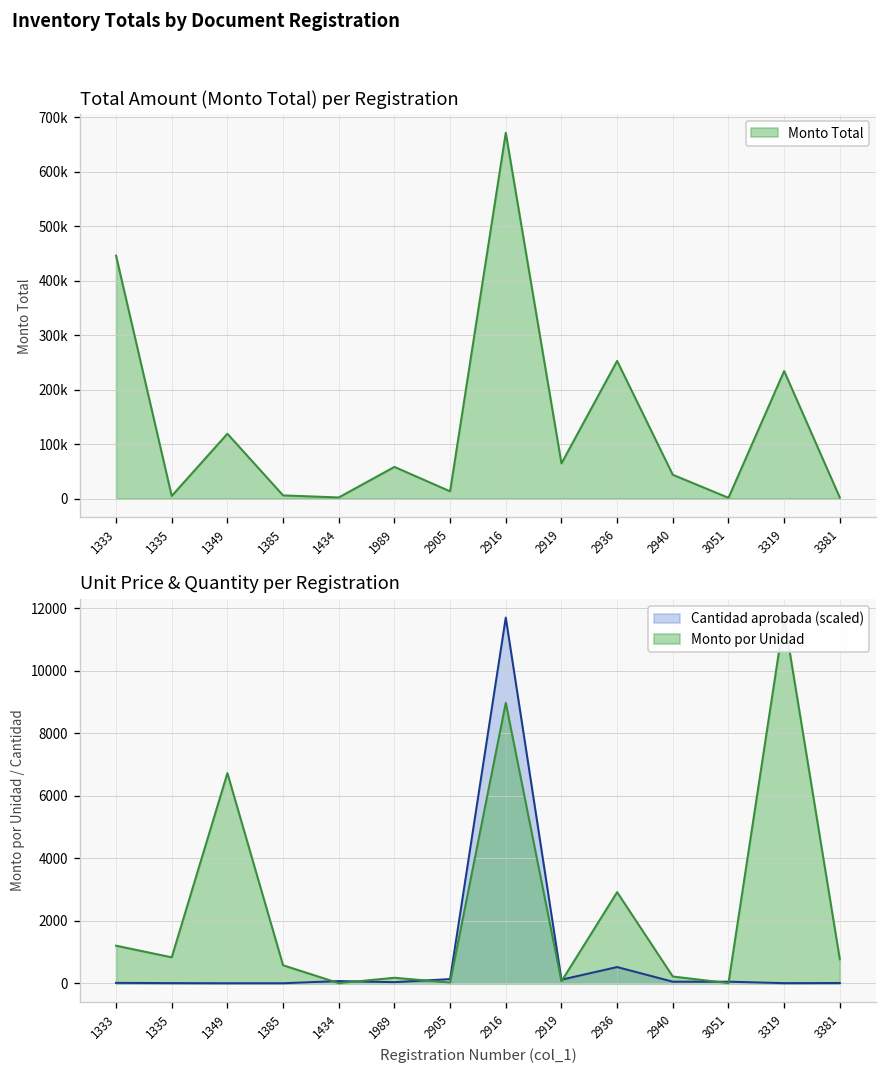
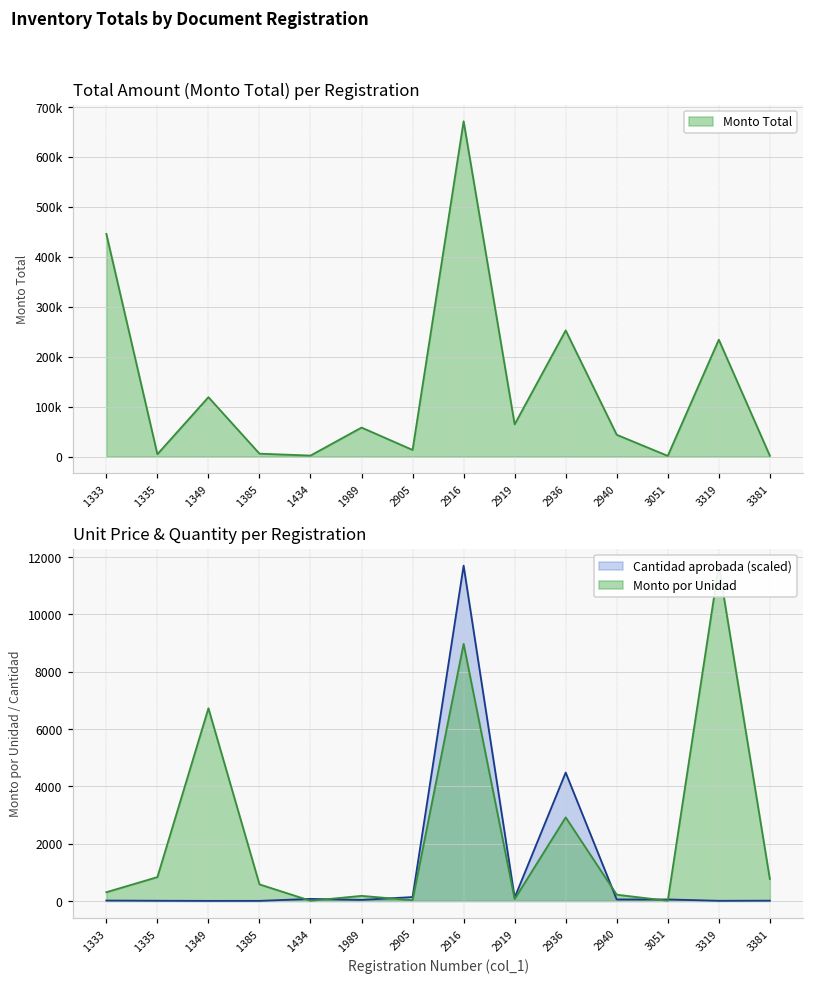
  {
    "Total Amount (Monto Total) per Registration": {
      "1333": 450000,
      "1335": 0,
      "1349": 120000,
      "1385": 10000,
      "1434": 0,
      "1989": 60000,
      "2905": 10000,
      "2916": 670000,
      "2919": 60000,
      "2936": 250000,
      "2940": 40000,
      "3051": 0,
      "3319": 230000,
      "3381": 0
    },
    "Unit Price & Quantity per Registration": {
      "Cantidad aprobada (scaled)": {
        "1333": 0,
        "1335": 0,
        "1349": 0,
        "1385": 0,
        "1989": 0,
        "2905": 100,
        "2916": 11700,
-       "2936": 500,
+       "2936": 4500,
        "2940": 100,
        "3319": 0,
        "3381": 0
      },
      "Monto por Unidad": {
-       "1333": 1200,
+       "1333": 300,
        "1335": 800,
        "1349": 6700,
        "1385": 600,
        "1989": 200,
        "2905": 0,
        "2916": 9000,
        "2936": 2900,
        "2940": 200,
        "3381": 800
      }
    }
  }
